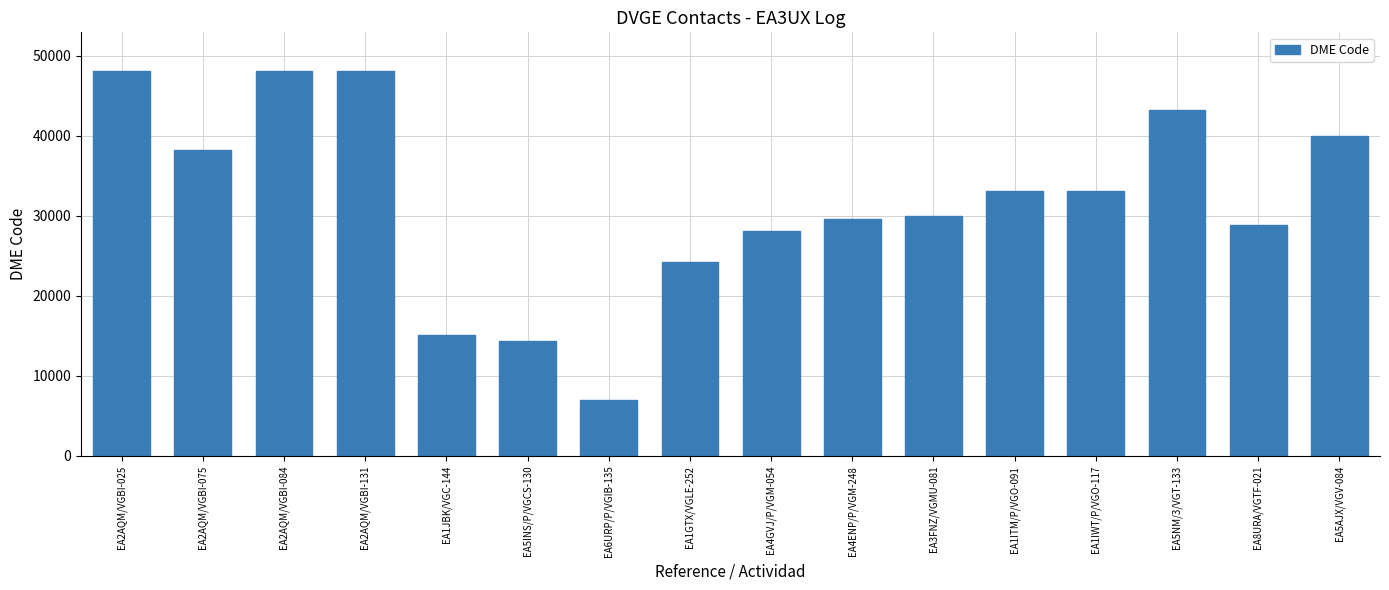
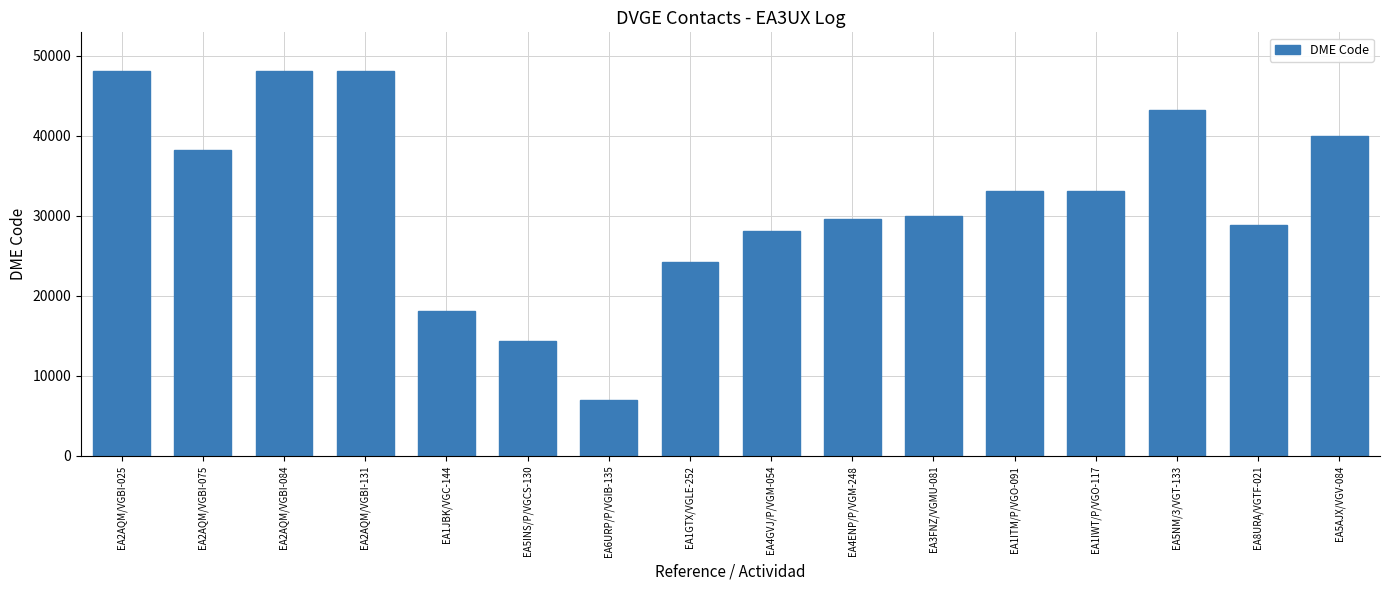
  {
    "EA2AQM/VGBI-025": 48000,
    "EA2AQM/VGBI-075": 38000,
    "EA2AQM/VGBI-084": 48000,
    "EA2AQM/VGBI-131": 48000,
-   "EA1JBK/VGC-144": 15000,
+   "EA1JBK/VGC-144": 18000,
    "EA5INS/P/VGCS-130": 14000,
    "EA6URP/P/VGIB-135": 7000,
    "EA1GTX/VGLE-252": 24000,
    "EA4GVJ/P/VGM-054": 28000,
    "EA4ENP/P/VGM-248": 30000,
    "EA3FNZ/VGMU-081": 30000,
    "EA1ITM/P/VGO-091": 33000,
    "EA1IWT/P/VGO-117": 33000,
    "EA5NM/3/VGT-133": 43000,
    "EA8URA/VGTF-021": 29000,
    "EA5AJX/VGV-084": 40000
  }
